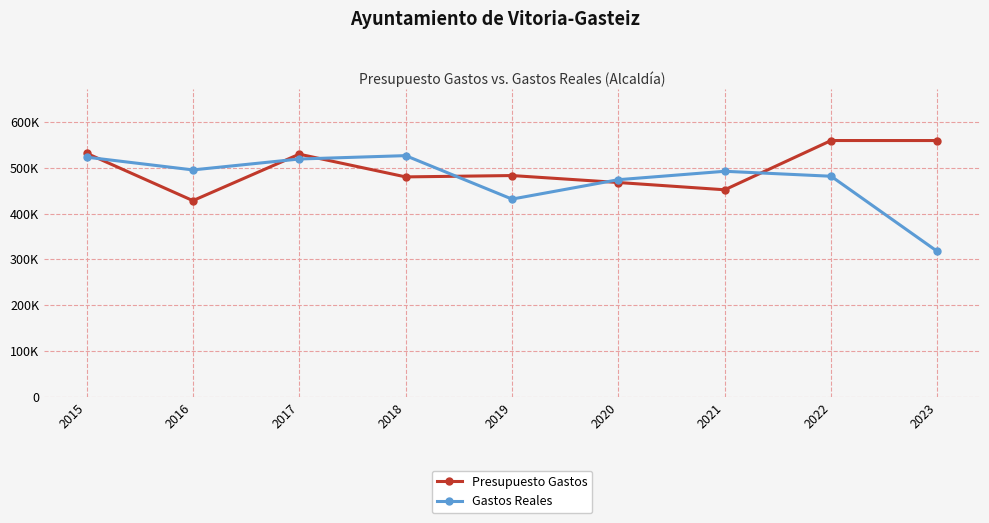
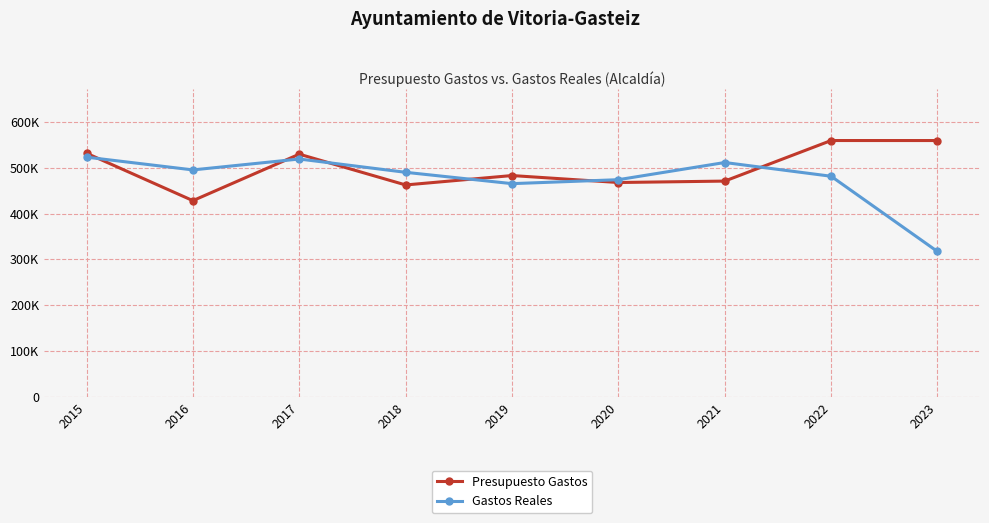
  {
    "Presupuesto Gastos": {
      "2015": 530000,
      "2016": 430000,
      "2017": 530000,
-     "2018": 480000,
+     "2018": 460000,
      "2019": 480000,
      "2020": 470000,
-     "2021": 450000,
+     "2021": 470000,
      "2022": 560000,
      "2023": 560000
    },
    "Gastos Reales": {
      "2015": 520000,
      "2016": 500000,
      "2017": 520000,
-     "2018": 530000,
-     "2019": 430000,
+     "2018": 490000,
+     "2019": 470000,
      "2020": 470000,
-     "2021": 490000,
+     "2021": 510000,
      "2022": 480000,
      "2023": 320000
    }
  }
